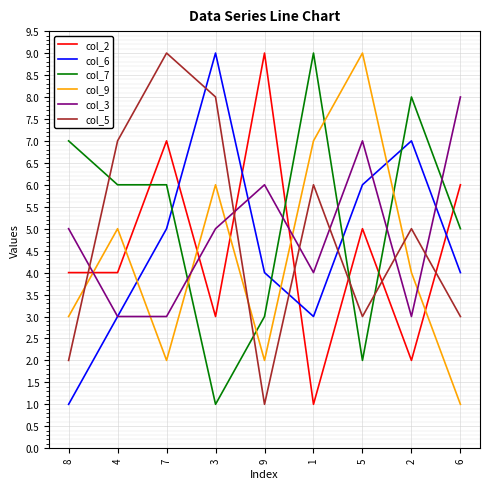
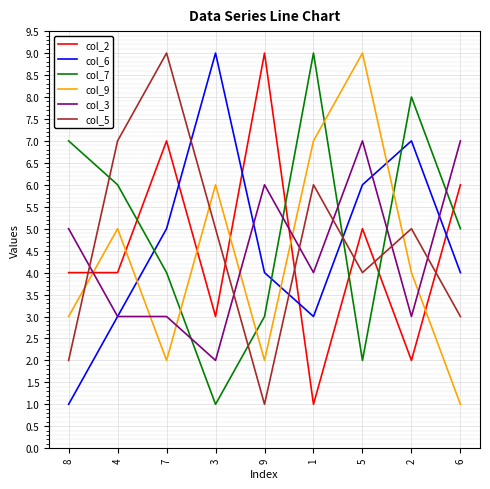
  {
    "col_2": {
      "8": 4,
      "4": 4,
      "7": 7,
      "3": 3,
      "9": 9,
      "1": 1,
      "5": 5,
      "2": 2,
      "6": 6
    },
    "col_6": {
      "8": 1,
      "7": 5,
      "3": 9,
      "9": 4,
      "1": 3,
      "5": 6,
      "2": 7,
      "6": 4
    },
    "col_7": {
      "8": 7,
      "4": 6,
-     "7": 6,
+     "7": 4,
      "3": 1,
      "9": 3,
      "1": 9,
      "5": 2,
      "2": 8,
      "6": 5
    },
    "col_9": {
      "8": 3,
      "4": 5,
      "7": 2,
      "3": 6,
      "9": 2,
      "1": 7,
      "5": 9,
      "2": 4,
      "6": 1
    },
    "col_3": {
      "8": 5,
      "7": 3,
-     "3": 5,
+     "3": 2,
      "9": 6,
      "1": 4,
      "5": 7,
      "2": 3,
-     "6": 8
+     "6": 7
    },
    "col_5": {
      "8": 2,
      "4": 7,
      "7": 9,
-     "3": 8,
+     "3": 5,
      "9": 1,
      "1": 6,
-     "5": 3,
+     "5": 4,
      "2": 5,
      "6": 3
    }
  }
